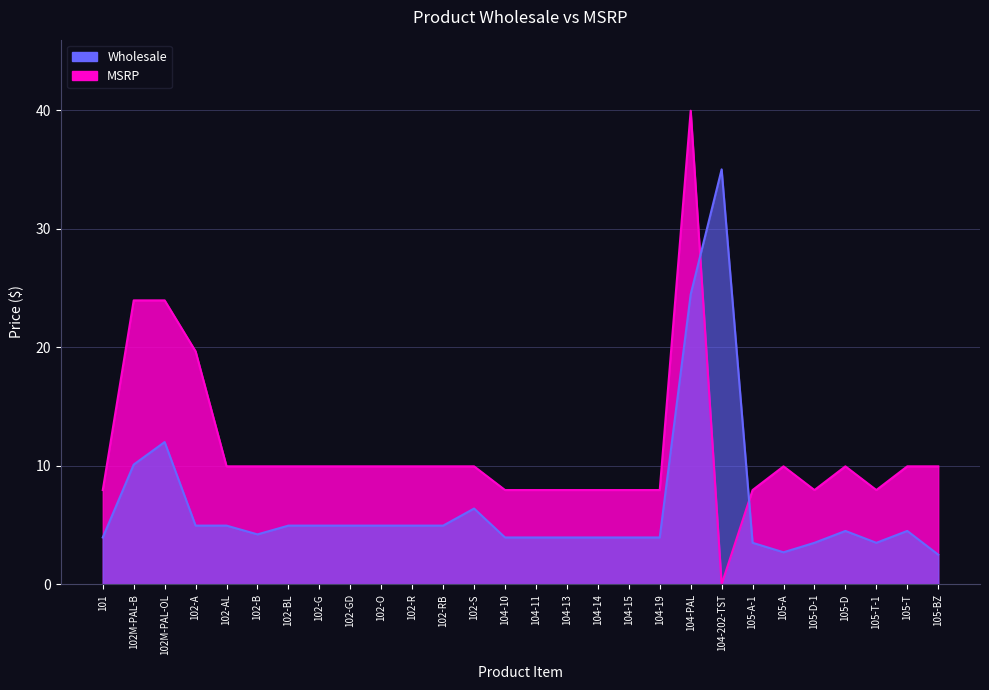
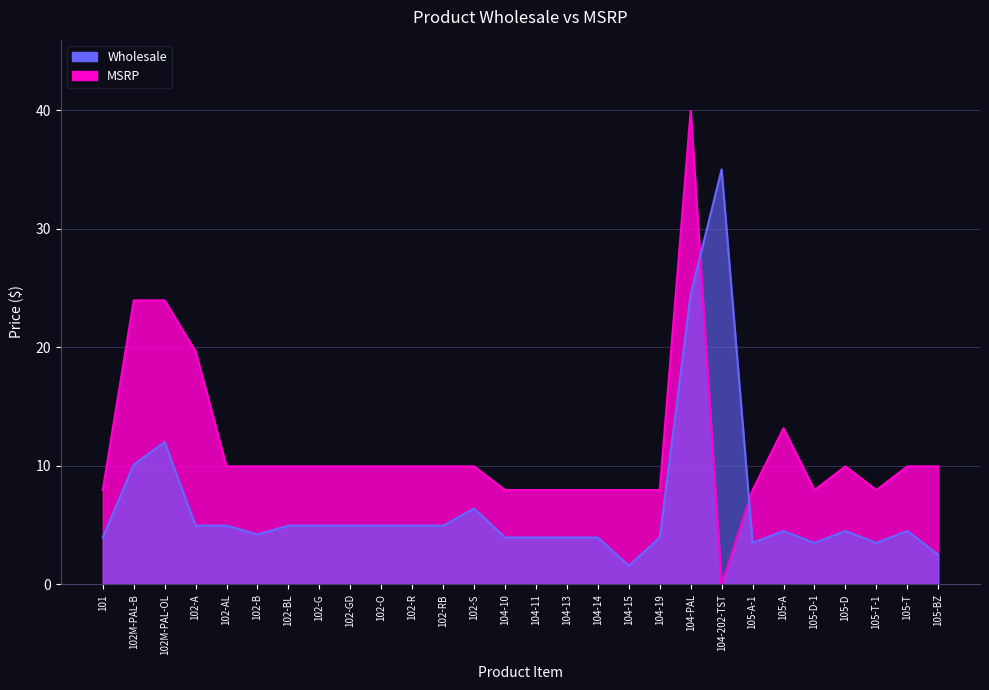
  {
    "MSRP": {
      "101": 8.0,
      "102M-PAL-B": 24.0,
      "102M-PAL-OL": 24.0,
      "102-A": 19.7,
      "102-AL": 10.0,
      "102-B": 10.0,
      "102-BL": 10.0,
      "102-G": 10.0,
      "102-GD": 10.0,
      "102-O": 10.0,
      "102-R": 10.0,
      "102-RB": 10.0,
      "102-S": 10.0,
      "104-10": 8.0,
      "104-11": 8.0,
      "104-13": 8.0,
      "104-14": 8.0,
      "104-15": 8.0,
      "104-19": 8.0,
      "104-PAL": 40.0,
      "104-202-TST": 0.0,
      "105-A-1": 8.0,
-     "105-A": 10.0,
+     "105-A": 13.2,
      "105-D-1": 8.0,
      "105-D": 10.0,
      "105-T-1": 8.0,
      "105-T": 10.0,
      "105-BZ": 10.0
    },
    "Wholesale": {
      "101": 4.0,
      "102M-PAL-B": 10.1,
      "102M-PAL-OL": 12.0,
      "102-A": 5.0,
      "102-AL": 5.0,
      "102-B": 4.2,
      "102-BL": 5.0,
      "102-G": 5.0,
      "102-GD": 5.0,
      "102-O": 5.0,
      "102-R": 5.0,
      "102-RB": 5.0,
      "102-S": 6.4,
      "104-10": 4.0,
      "104-11": 4.0,
      "104-13": 4.0,
      "104-14": 4.0,
-     "104-15": 4.0,
+     "104-15": 1.6,
      "104-19": 4.0,
      "104-PAL": 24.5,
      "104-202-TST": 35.0,
      "105-A-1": 3.5,
-     "105-A": 2.7,
+     "105-A": 4.5,
      "105-D-1": 3.5,
      "105-D": 4.5,
      "105-T-1": 3.5,
      "105-T": 4.5,
      "105-BZ": 2.5
    }
  }
